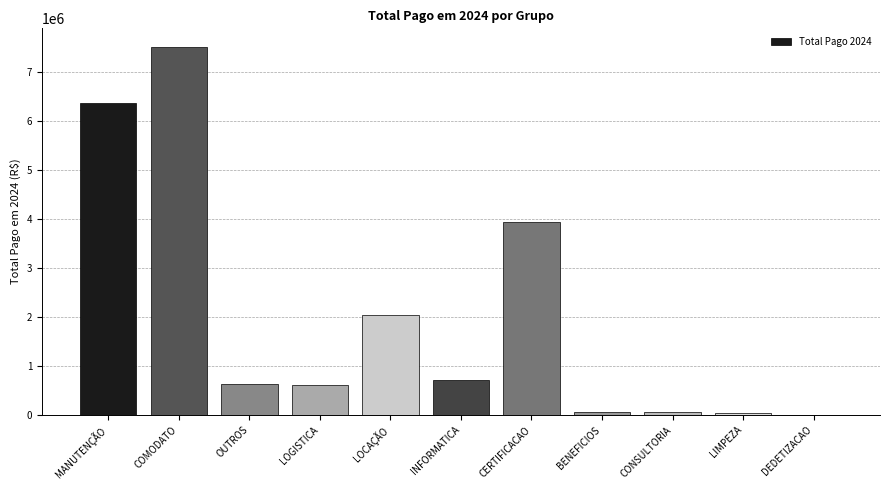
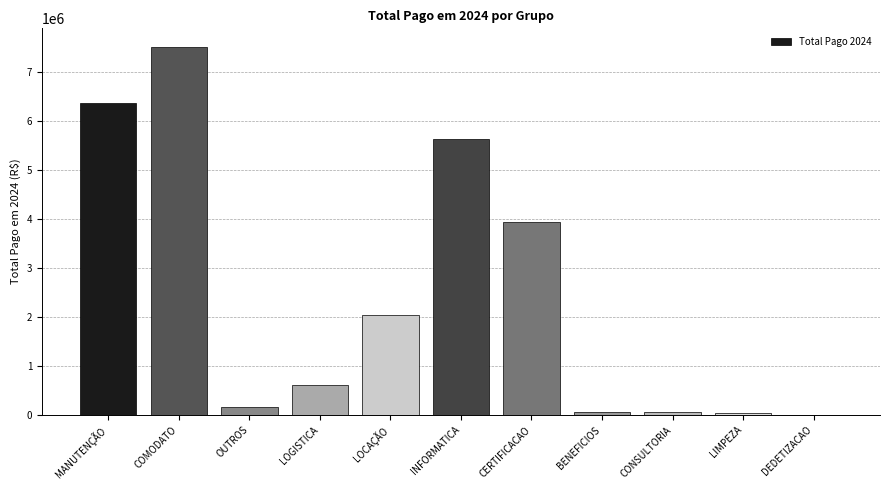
  {
    "MANUTENÇÃO": 6400000,
    "COMODATO": 7500000,
-   "OUTROS": 600000,
+   "OUTROS": 200000,
    "LOGISTICA": 600000,
    "LOCAÇÃO": 2000000,
-   "INFORMATICA": 700000,
+   "INFORMATICA": 5600000,
    "CERTIFICACAO": 3900000,
    "BENEFICIOS": 100000,
    "CONSULTORIA": 100000
  }
